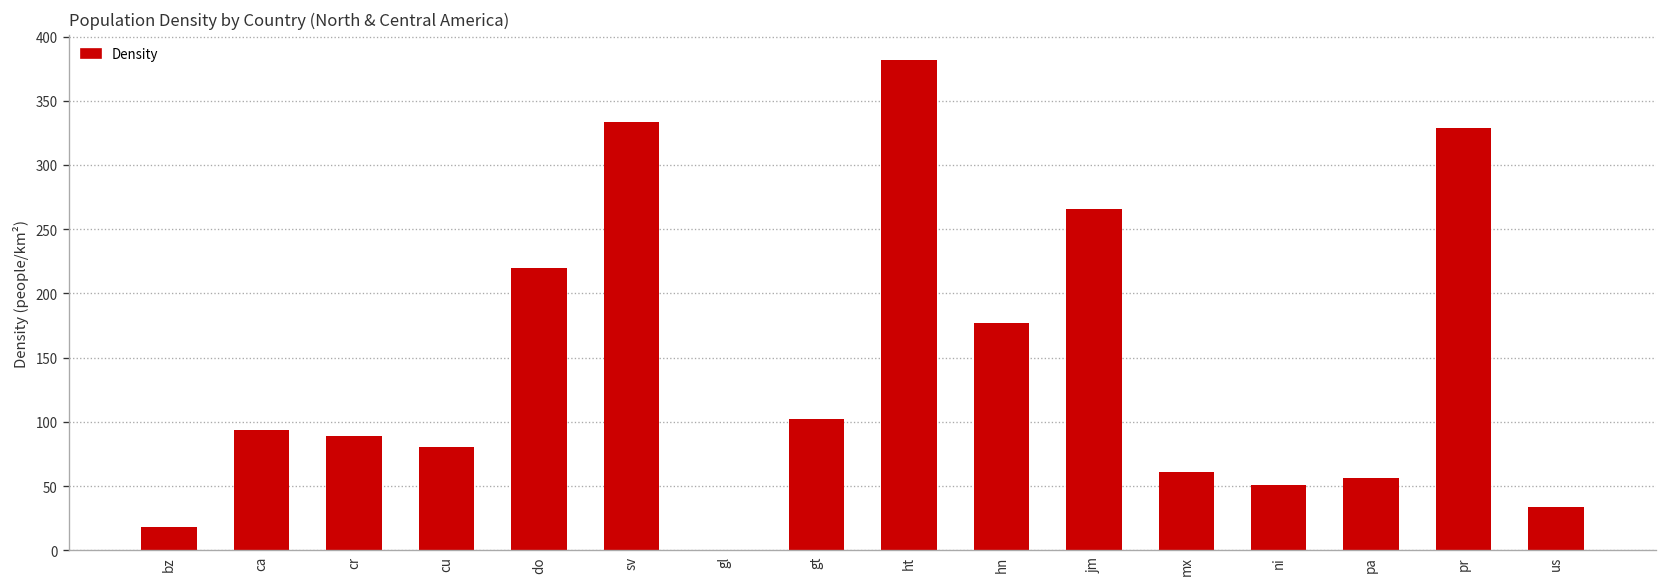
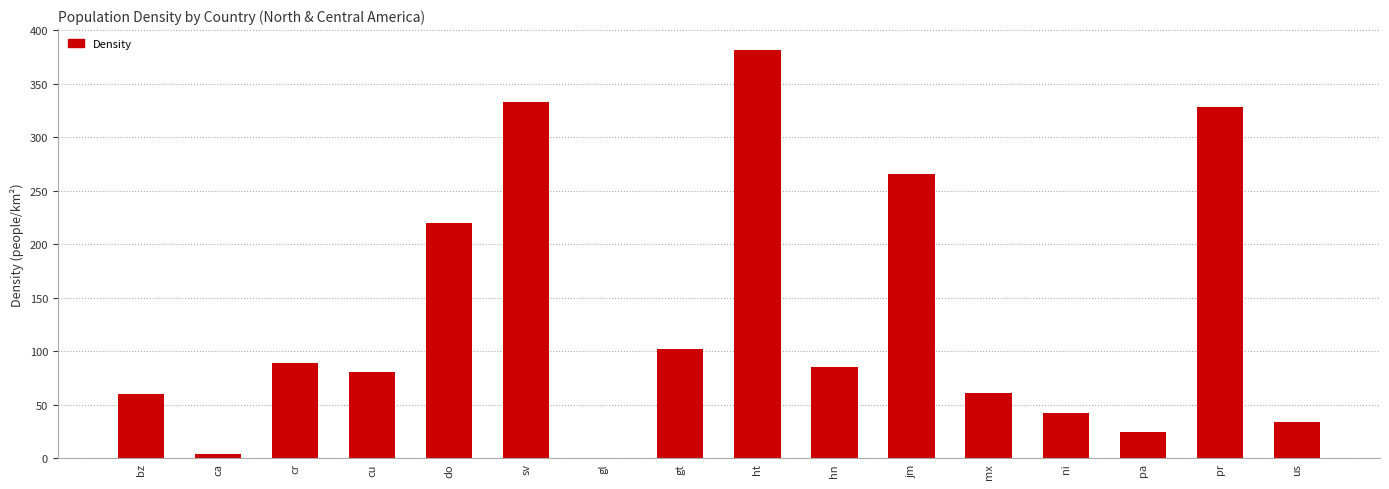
  {
-   "bz": 18,
-   "ca": 94,
+   "bz": 61,
+   "ca": 4,
    "cr": 89,
    "cu": 80,
    "do": 220,
    "sv": 333,
    "gt": 102,
    "ht": 382,
-   "hn": 177,
+   "hn": 85,
    "jm": 266,
    "mx": 61,
-   "ni": 51,
-   "pa": 56,
+   "ni": 42,
+   "pa": 25,
    "pr": 328,
    "us": 34
  }
